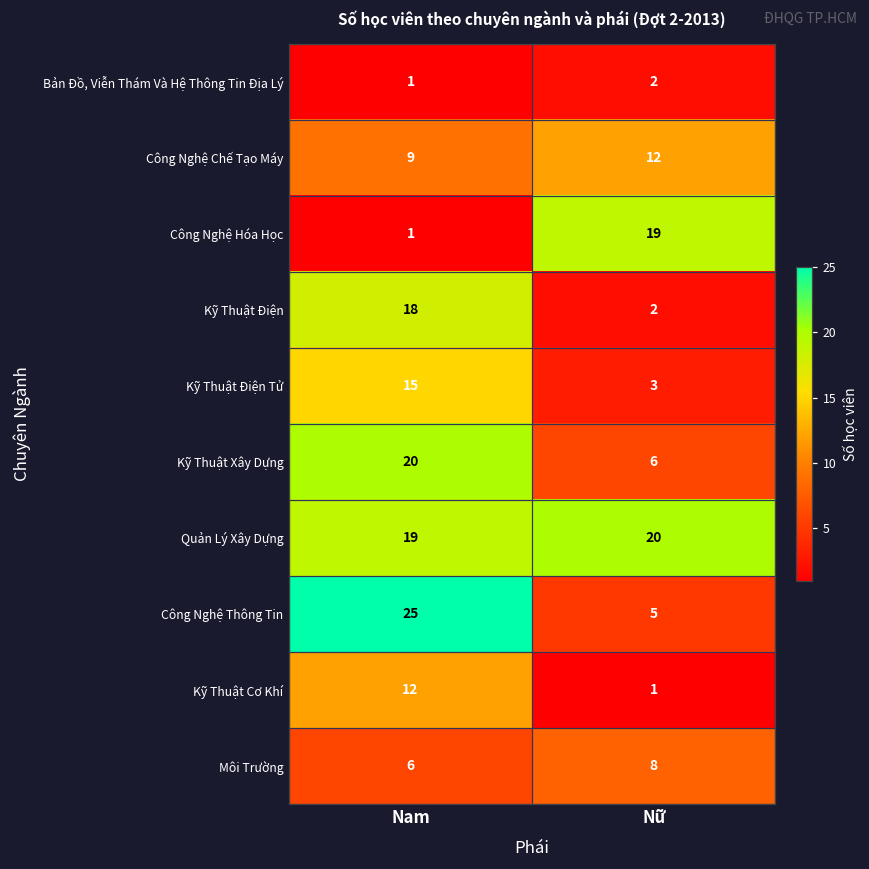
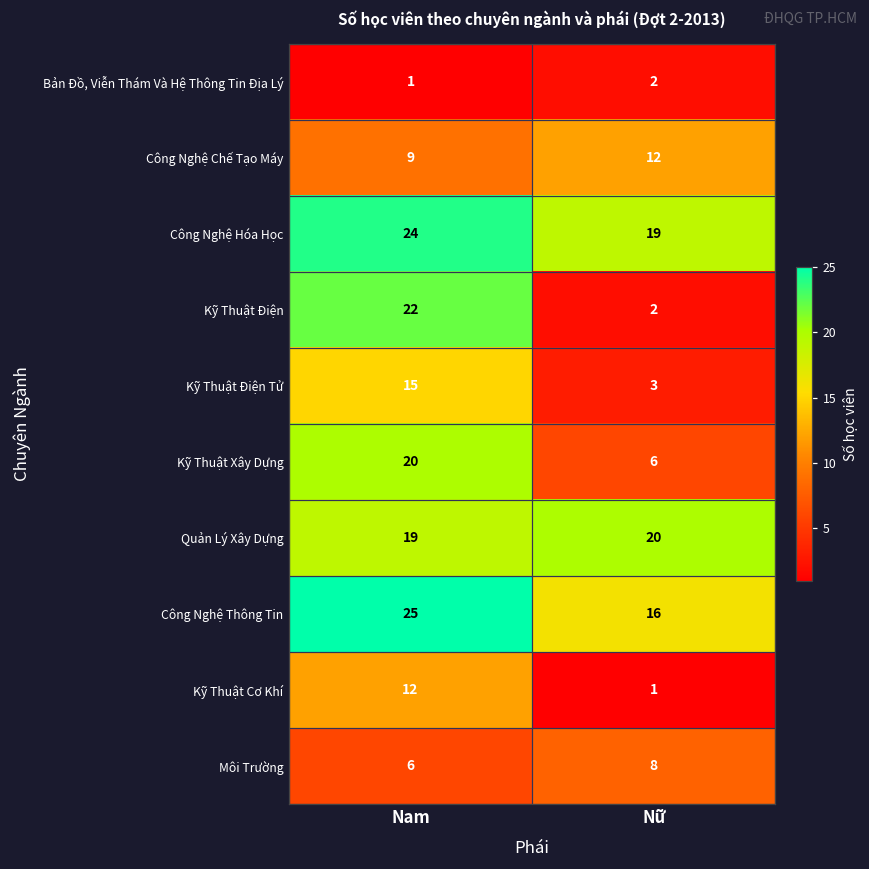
  {
    "Bản Đồ, Viễn Thám Và Hệ Thông Tin Địa Lý": {
      "Nam": 1,
      "Nữ": 2
    },
    "Công Nghệ Chế Tạo Máy": {
      "Nam": 9,
      "Nữ": 12
    },
    "Công Nghệ Hóa Học": {
-     "Nam": 1,
+     "Nam": 24,
      "Nữ": 19
    },
    "Kỹ Thuật Điện": {
-     "Nam": 18,
+     "Nam": 22,
      "Nữ": 2
    },
    "Kỹ Thuật Điện Tử": {
      "Nam": 15,
      "Nữ": 3
    },
    "Kỹ Thuật Xây Dựng": {
      "Nam": 20,
      "Nữ": 6
    },
    "Quản Lý Xây Dựng": {
      "Nam": 19,
      "Nữ": 20
    },
    "Công Nghệ Thông Tin": {
      "Nam": 25,
-     "Nữ": 5
+     "Nữ": 16
    },
    "Kỹ Thuật Cơ Khí": {
      "Nam": 12,
      "Nữ": 1
    },
    "Môi Trường": {
      "Nam": 6,
      "Nữ": 8
    }
  }
